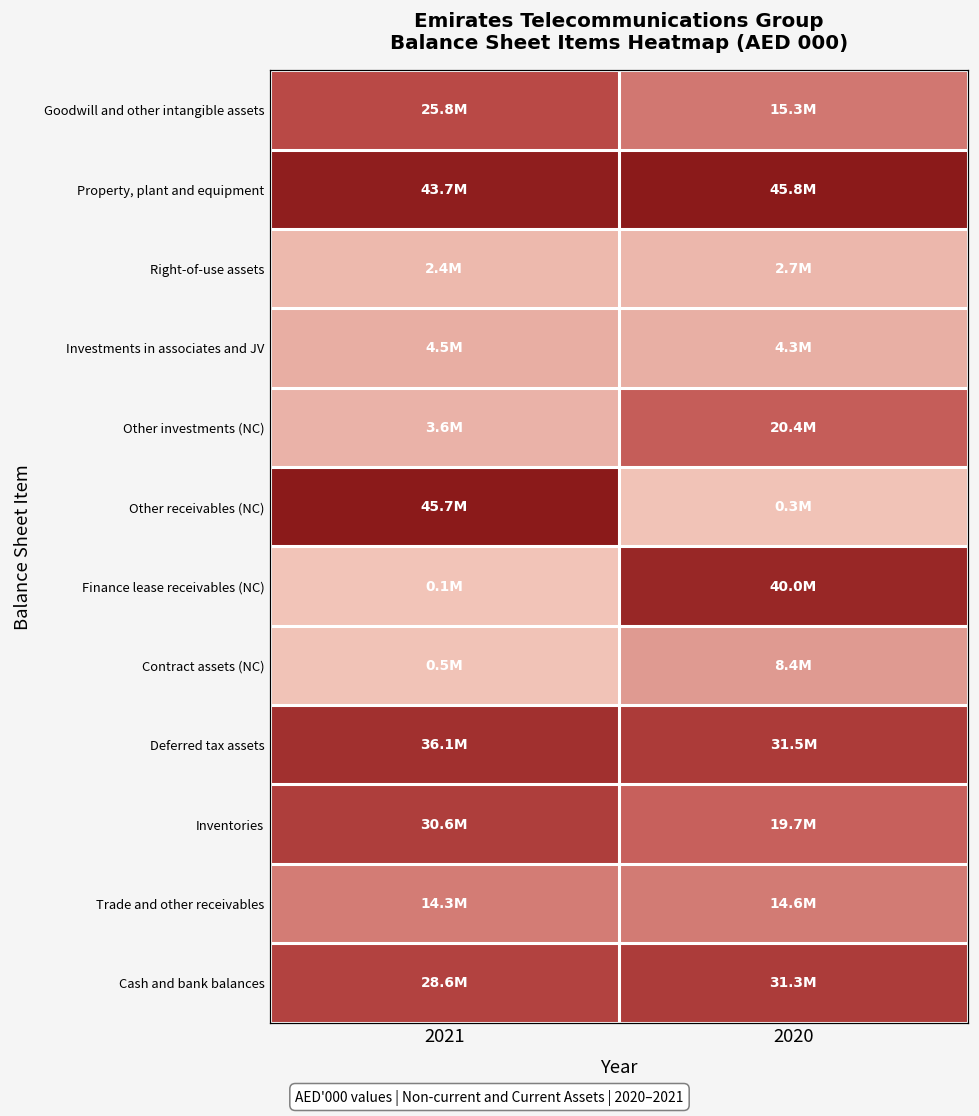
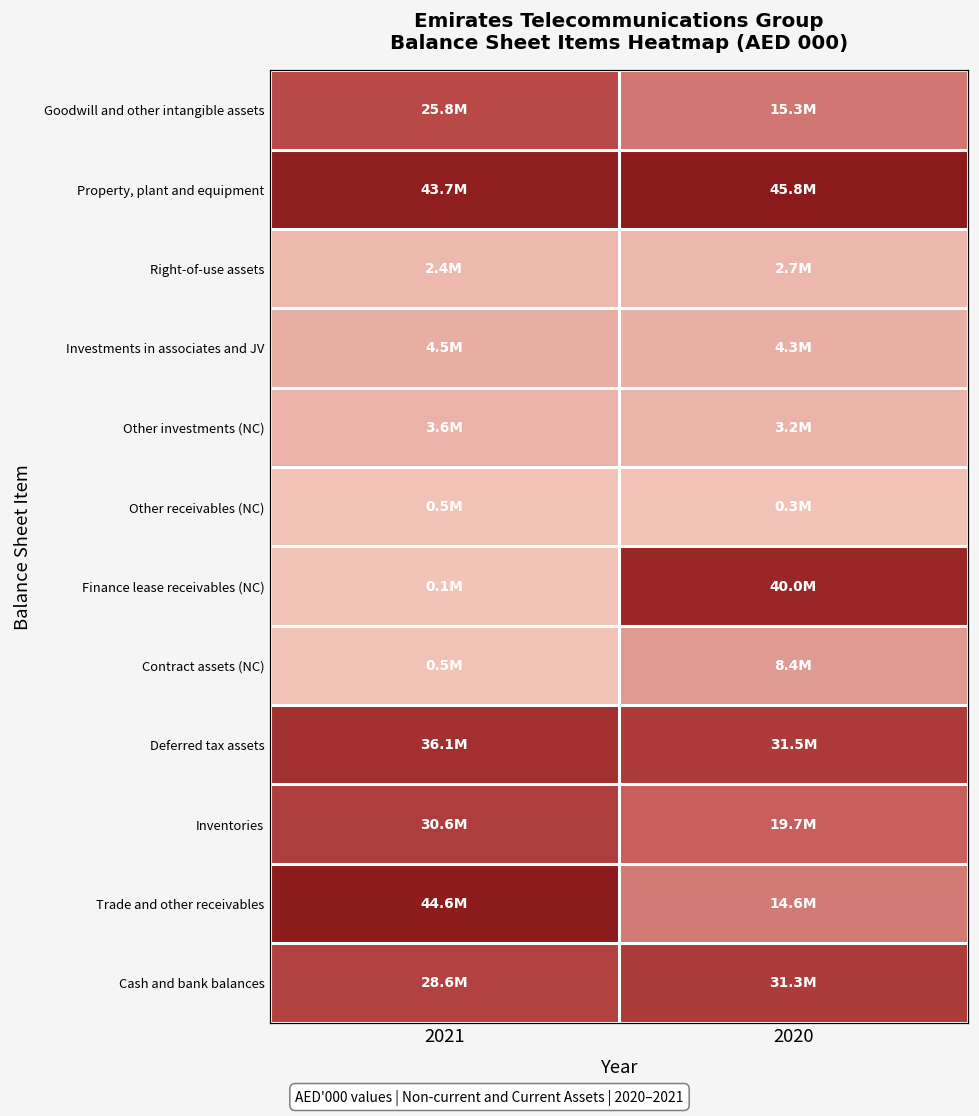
  {
    "Goodwill and other intangible assets": {
      "2021": "25.8M",
      "2020": "15.3M"
    },
    "Property, plant and equipment": {
      "2021": "43.7M",
      "2020": "45.8M"
    },
    "Right-of-use assets": {
      "2021": "2.4M",
      "2020": "2.7M"
    },
    "Investments in associates and JV": {
      "2021": "4.5M",
      "2020": "4.3M"
    },
    "Other investments (NC)": {
      "2021": "3.6M",
-     "2020": "20.4M"
+     "2020": "3.2M"
    },
    "Other receivables (NC)": {
-     "2021": "45.7M",
+     "2021": "0.5M",
      "2020": "0.3M"
    },
    "Finance lease receivables (NC)": {
      "2021": "0.1M",
      "2020": "40.0M"
    },
    "Contract assets (NC)": {
      "2021": "0.5M",
      "2020": "8.4M"
    },
    "Deferred tax assets": {
      "2021": "36.1M",
      "2020": "31.5M"
    },
    "Inventories": {
      "2021": "30.6M",
      "2020": "19.7M"
    },
    "Trade and other receivables": {
-     "2021": "14.3M",
+     "2021": "44.6M",
      "2020": "14.6M"
    },
    "Cash and bank balances": {
      "2021": "28.6M",
      "2020": "31.3M"
    }
  }
